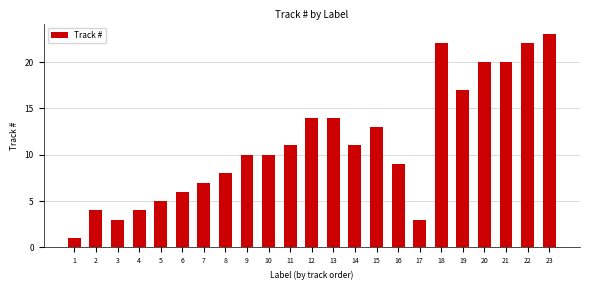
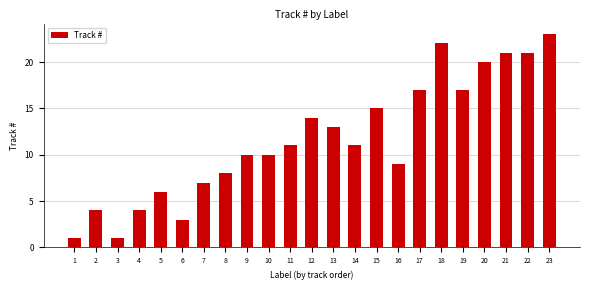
  {
    "1": 1,
    "2": 4,
-   "3": 3,
+   "3": 1,
    "4": 4,
-   "5": 5,
-   "6": 6,
+   "5": 6,
+   "6": 3,
    "7": 7,
    "8": 8,
    "9": 10,
    "10": 10,
    "11": 11,
    "12": 14,
-   "13": 14,
+   "13": 13,
    "14": 11,
-   "15": 13,
+   "15": 15,
    "16": 9,
-   "17": 3,
+   "17": 17,
    "18": 22,
    "19": 17,
    "20": 20,
-   "21": 20,
-   "22": 22,
+   "21": 21,
+   "22": 21,
    "23": 23
  }
